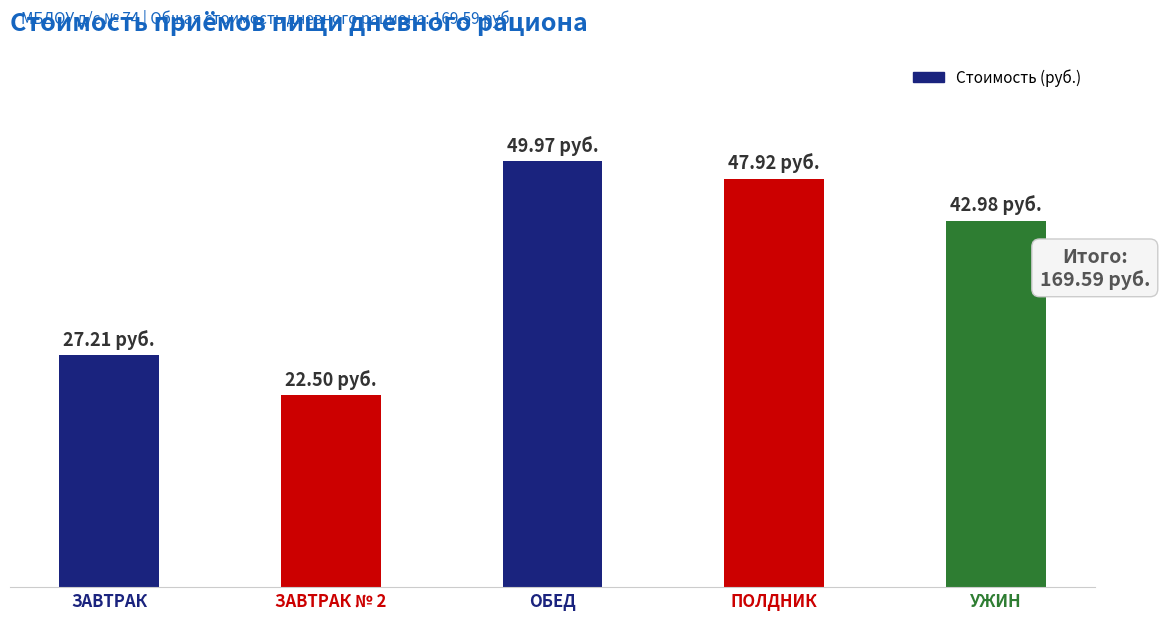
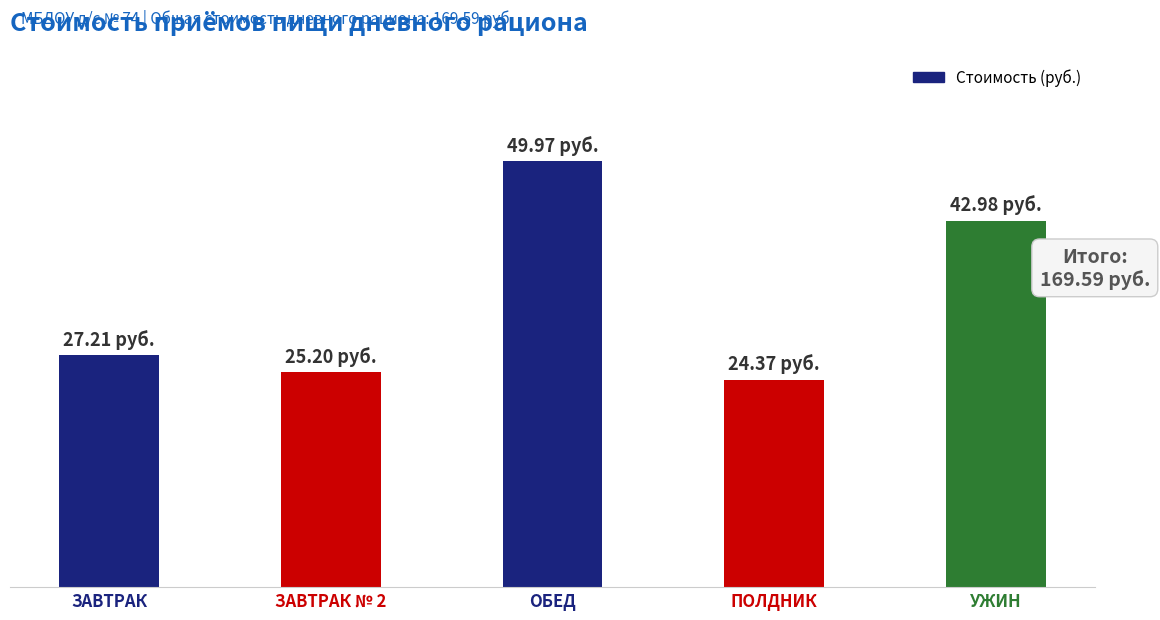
  {
    "ЗАВТРАК": 27.21,
-   "ЗАВТРАК № 2": 22.50,
+   "ЗАВТРАК № 2": 25.20,
    "ОБЕД": 49.97,
-   "ПОЛДНИК": 47.92,
+   "ПОЛДНИК": 24.37,
    "УЖИН": 42.98
  }
